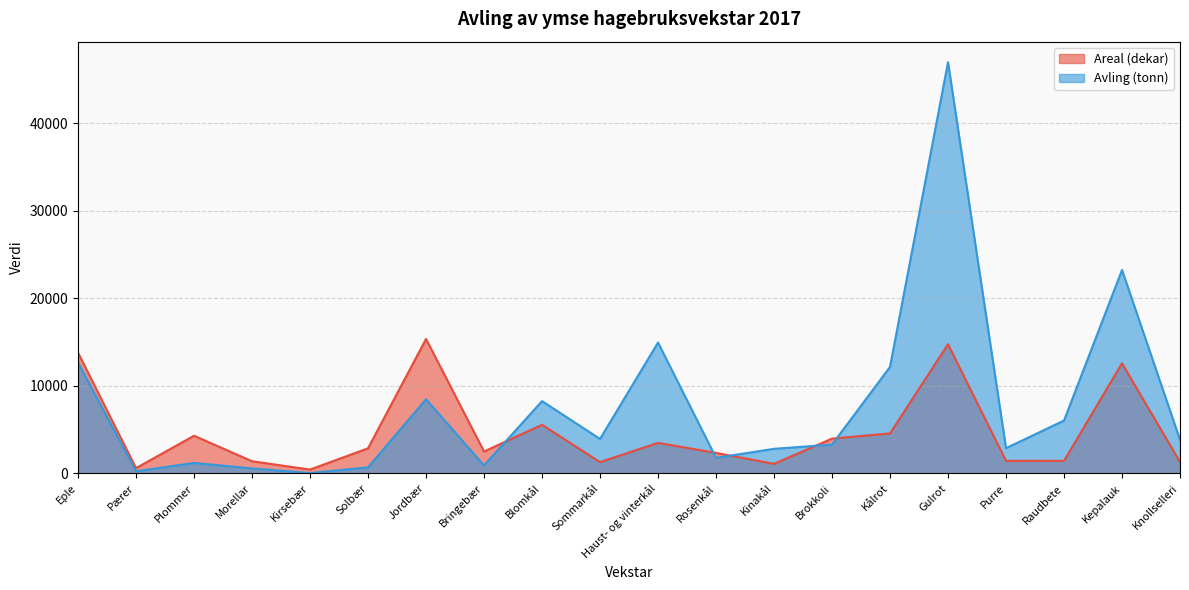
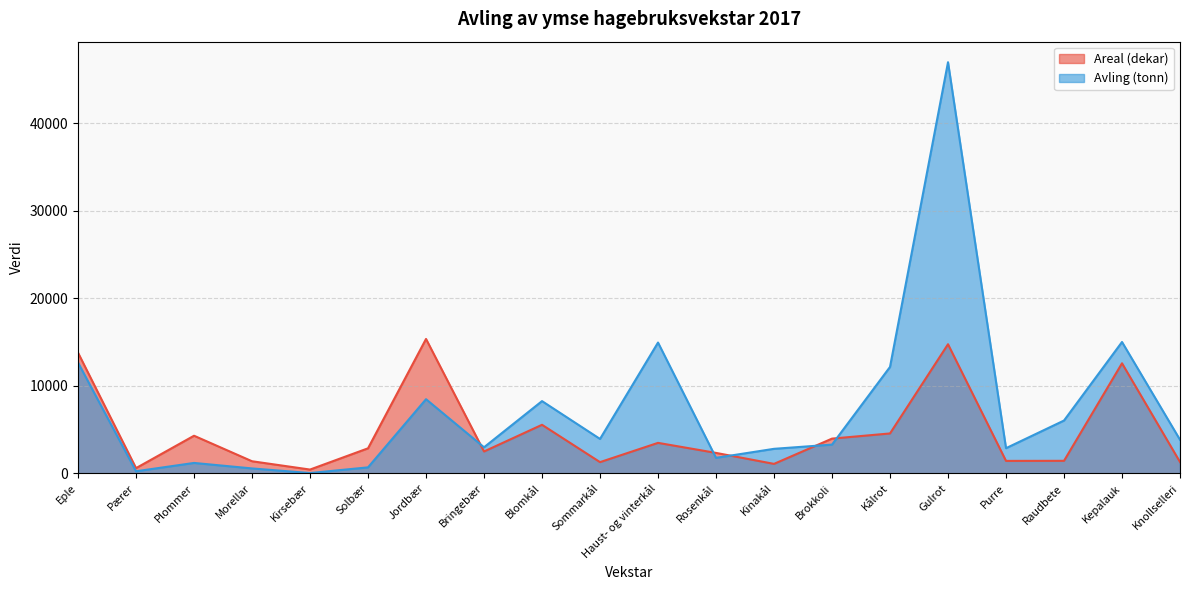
  {
    "Areal (dekar)": {
      "Eple": 14000,
      "Pærer": 1000,
      "Plommer": 4000,
      "Morellar": 1000,
      "Kirsebær": 0,
      "Solbær": 3000,
      "Jordbær": 15000,
      "Bringebær": 3000,
      "Blomkål": 6000,
      "Sommarkål": 1000,
      "Haust- og vinterkål": 3000,
      "Rosenkål": 2000,
      "Kinakål": 1000,
      "Brokkoli": 4000,
      "Kålrot": 5000,
      "Gulrot": 15000,
      "Purre": 1000,
      "Raudbete": 1000,
      "Kepalauk": 13000,
      "Knollselleri": 1000
    },
    "Avling (tonn)": {
      "Eple": 13000,
      "Pærer": 0,
      "Plommer": 1000,
      "Morellar": 1000,
      "Kirsebær": 0,
      "Solbær": 1000,
      "Jordbær": 8000,
-     "Bringebær": 1000,
+     "Bringebær": 3000,
      "Blomkål": 8000,
      "Sommarkål": 4000,
      "Haust- og vinterkål": 15000,
      "Rosenkål": 2000,
      "Kinakål": 3000,
      "Brokkoli": 3000,
      "Kålrot": 12000,
      "Gulrot": 47000,
      "Purre": 3000,
      "Raudbete": 6000,
-     "Kepalauk": 23000,
+     "Kepalauk": 15000,
      "Knollselleri": 4000
    }
  }
